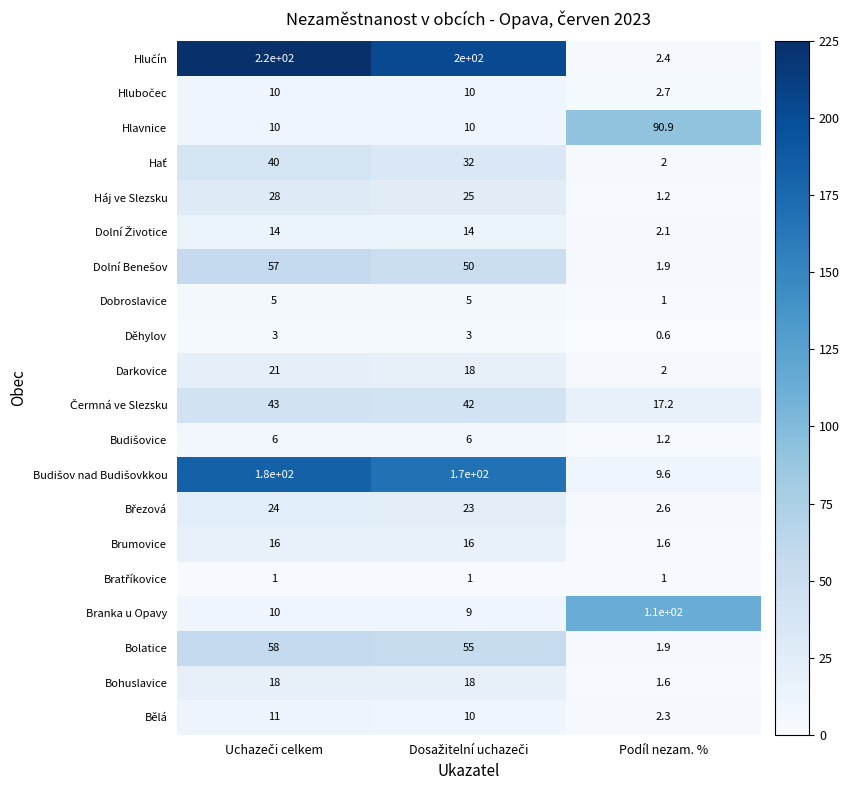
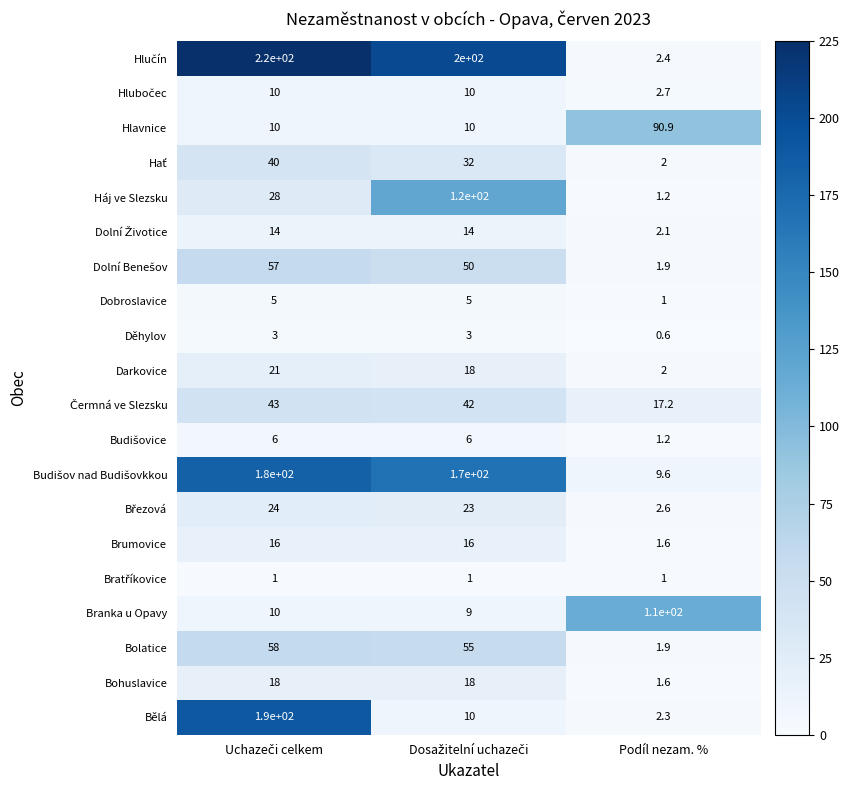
  {
    "Hlučín": {
      "Uchazeči celkem": "2.2e+02",
      "Dosažitelní uchazeči": "2e+02",
      "Podíl nezam. %": "2.4"
    },
    "Hlubočec": {
      "Uchazeči celkem": "10",
      "Dosažitelní uchazeči": "10",
      "Podíl nezam. %": "2.7"
    },
    "Hlavnice": {
      "Uchazeči celkem": "10",
      "Dosažitelní uchazeči": "10",
      "Podíl nezam. %": "90.9"
    },
    "Hať": {
      "Uchazeči celkem": "40",
      "Dosažitelní uchazeči": "32",
      "Podíl nezam. %": "2"
    },
    "Háj ve Slezsku": {
      "Uchazeči celkem": "28",
-     "Dosažitelní uchazeči": "25",
+     "Dosažitelní uchazeči": "1.2e+02",
      "Podíl nezam. %": "1.2"
    },
    "Dolní Životice": {
      "Uchazeči celkem": "14",
      "Dosažitelní uchazeči": "14",
      "Podíl nezam. %": "2.1"
    },
    "Dolní Benešov": {
      "Uchazeči celkem": "57",
      "Dosažitelní uchazeči": "50",
      "Podíl nezam. %": "1.9"
    },
    "Dobroslavice": {
      "Uchazeči celkem": "5",
      "Dosažitelní uchazeči": "5",
      "Podíl nezam. %": "1"
    },
    "Děhylov": {
      "Uchazeči celkem": "3",
      "Dosažitelní uchazeči": "3",
      "Podíl nezam. %": "0.6"
    },
    "Darkovice": {
      "Uchazeči celkem": "21",
      "Dosažitelní uchazeči": "18",
      "Podíl nezam. %": "2"
    },
    "Čermná ve Slezsku": {
      "Uchazeči celkem": "43",
      "Dosažitelní uchazeči": "42",
      "Podíl nezam. %": "17.2"
    },
    "Budišovice": {
      "Uchazeči celkem": "6",
      "Dosažitelní uchazeči": "6",
      "Podíl nezam. %": "1.2"
    },
    "Budišov nad Budišovkkou": {
      "Uchazeči celkem": "1.8e+02",
      "Dosažitelní uchazeči": "1.7e+02",
      "Podíl nezam. %": "9.6"
    },
    "Březová": {
      "Uchazeči celkem": "24",
      "Dosažitelní uchazeči": "23",
      "Podíl nezam. %": "2.6"
    },
    "Brumovice": {
      "Uchazeči celkem": "16",
      "Dosažitelní uchazeči": "16",
      "Podíl nezam. %": "1.6"
    },
    "Bratříkovice": {
      "Uchazeči celkem": "1",
      "Dosažitelní uchazeči": "1",
      "Podíl nezam. %": "1"
    },
    "Branka u Opavy": {
      "Uchazeči celkem": "10",
      "Dosažitelní uchazeči": "9",
      "Podíl nezam. %": "1.1e+02"
    },
    "Bolatice": {
      "Uchazeči celkem": "58",
      "Dosažitelní uchazeči": "55",
      "Podíl nezam. %": "1.9"
    },
    "Bohuslavice": {
      "Uchazeči celkem": "18",
      "Dosažitelní uchazeči": "18",
      "Podíl nezam. %": "1.6"
    },
    "Bělá": {
-     "Uchazeči celkem": "11",
+     "Uchazeči celkem": "1.9e+02",
      "Dosažitelní uchazeči": "10",
      "Podíl nezam. %": "2.3"
    }
  }
